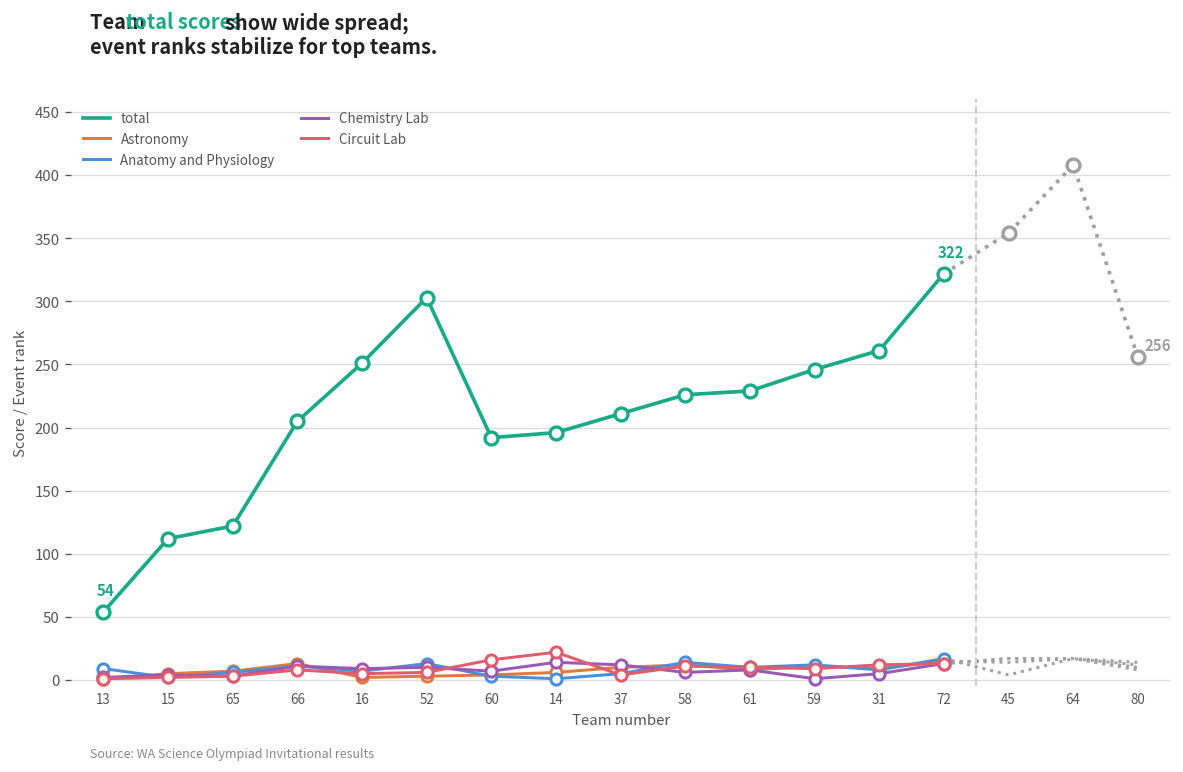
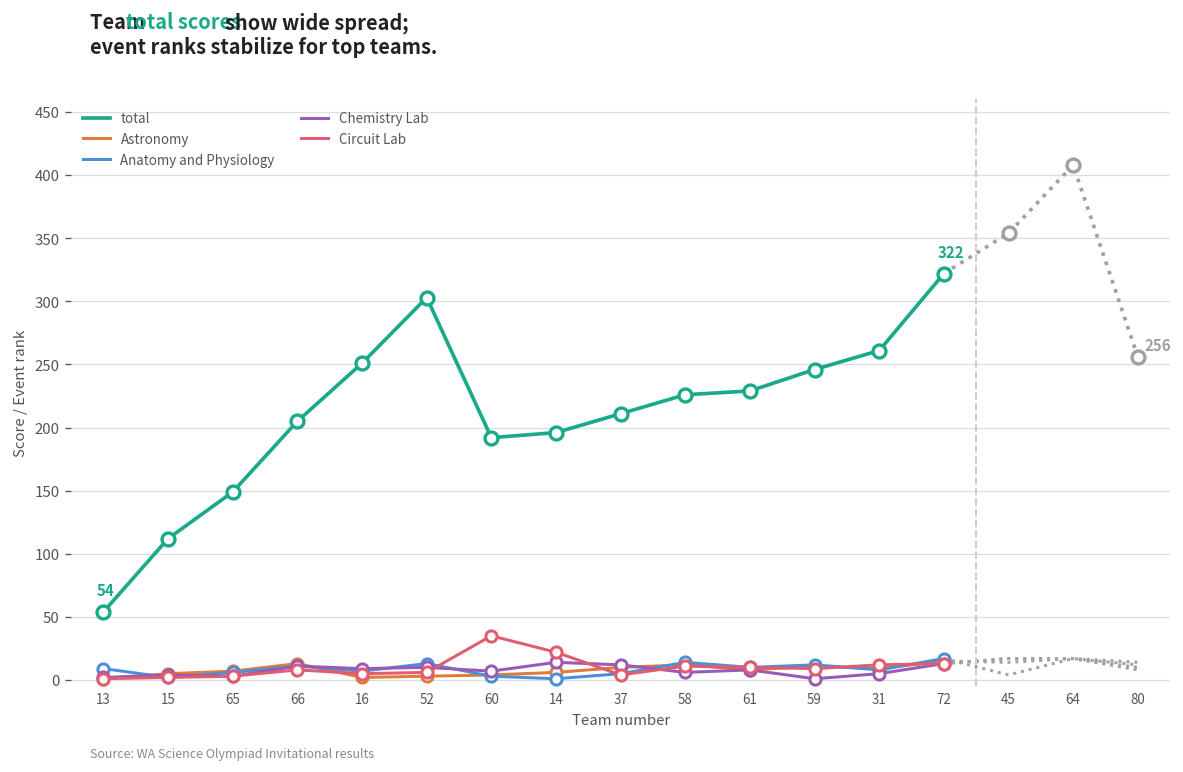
  {
    "total": {
      "15": 112,
-     "65": 122,
+     "65": 149,
      "66": 205,
      "16": 251,
      "52": 303,
      "60": 192,
      "14": 196,
      "37": 211,
      "58": 226,
      "61": 229,
      "59": 246,
      "31": 261
    },
    "Astronomy": {
      "16": 2,
      "52": 3,
      "14": 6
    },
    "Anatomy and Physiology": {
      "13": 9,
      "52": 13,
      "14": 1
    },
    "Chemistry Lab": {
      "52": 10,
      "60": 7,
      "14": 14,
      "58": 6,
      "59": 1,
      "31": 5
    },
    "Circuit Lab": {
      "66": 8,
      "52": 6,
-     "60": 16,
+     "60": 35,
      "14": 22,
      "31": 12
    }
  }
